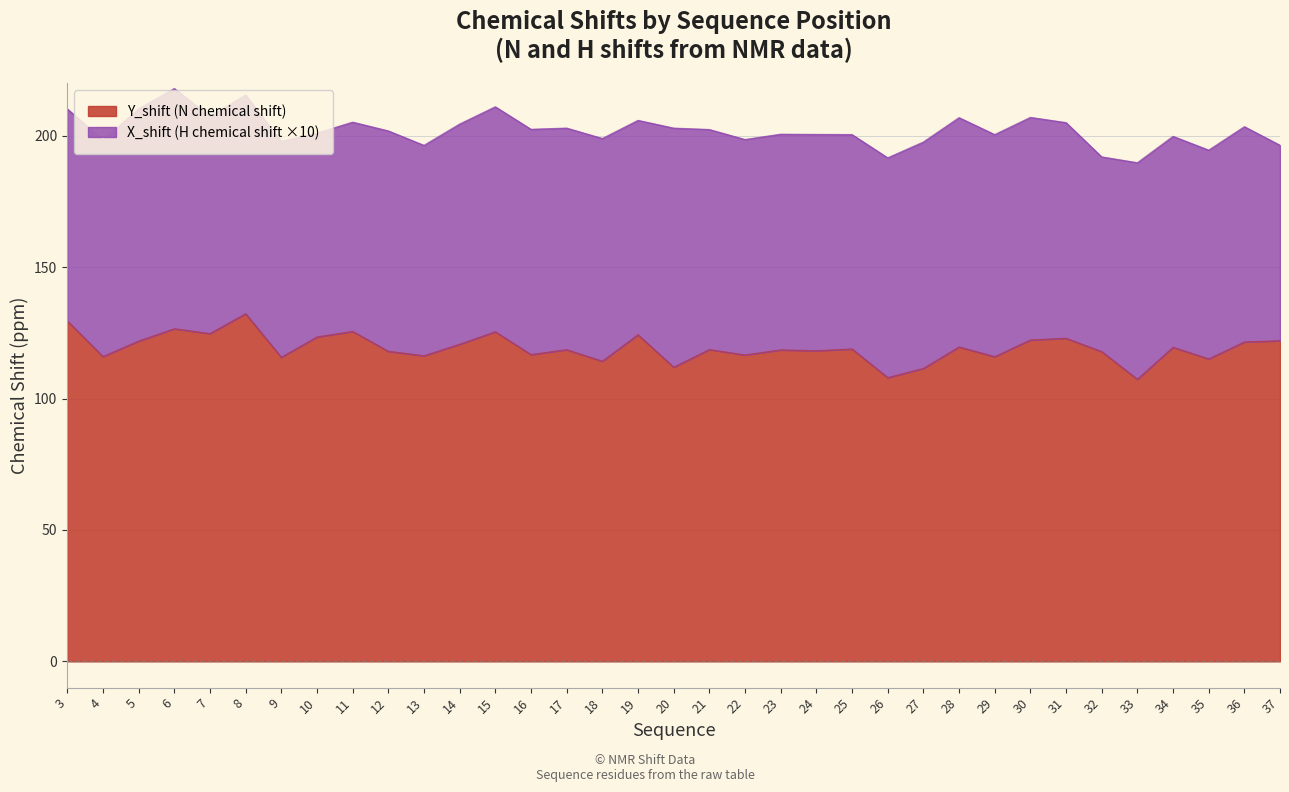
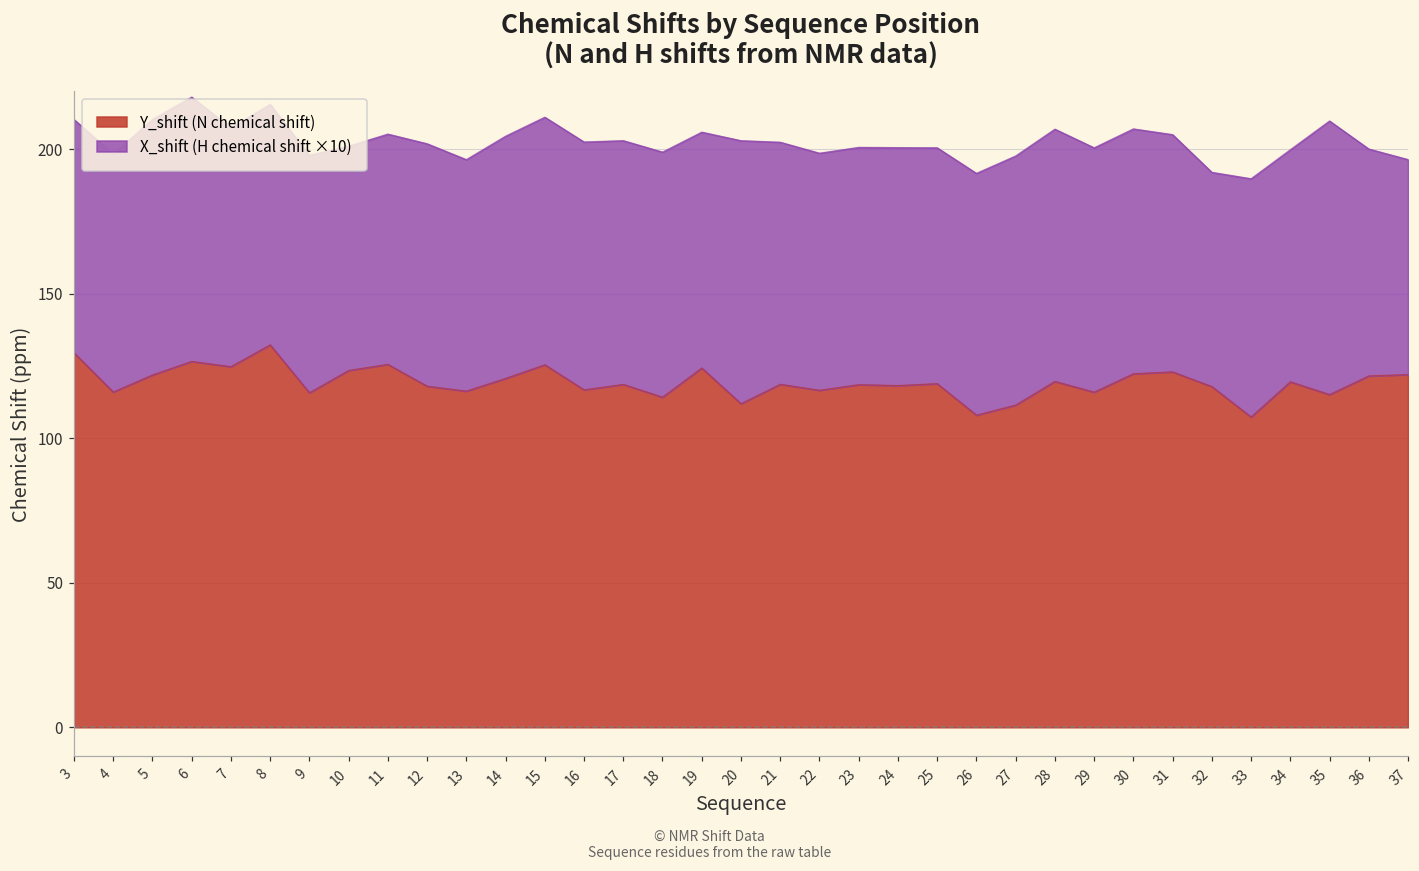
  {
    "Y_shift (N chemical shift)": {
      "3": 130,
      "4": 116,
      "5": 122,
      "6": 127,
      "7": 125,
      "8": 132,
      "9": 116,
      "10": 123,
      "11": 126,
      "12": 118,
      "13": 116,
      "14": 121,
      "15": 125,
      "16": 117,
      "17": 119,
      "18": 114,
      "19": 124,
      "20": 112,
      "21": 119,
      "22": 117,
      "23": 119,
      "24": 118,
      "25": 119,
      "26": 108,
      "27": 111,
      "28": 120,
      "29": 116,
      "30": 122,
      "31": 123,
      "32": 118,
      "33": 107,
      "34": 120,
      "35": 115,
      "36": 122,
      "37": 122
    },
    "X_shift (H chemical shift ×10)": {
      "3": 81,
      "6": 91,
      "11": 80,
      "12": 84,
      "13": 80,
      "14": 84,
      "15": 86,
      "16": 86,
      "17": 84,
      "18": 85,
      "19": 82,
      "20": 91,
      "21": 84,
      "22": 82,
      "23": 82,
      "24": 82,
      "25": 82,
      "26": 84,
      "27": 86,
      "28": 87,
      "29": 85,
      "30": 85,
      "31": 82,
      "32": 74,
      "33": 82,
      "34": 80,
-     "35": 79,
-     "36": 82,
+     "35": 95,
+     "36": 79,
      "37": 74
    }
  }
